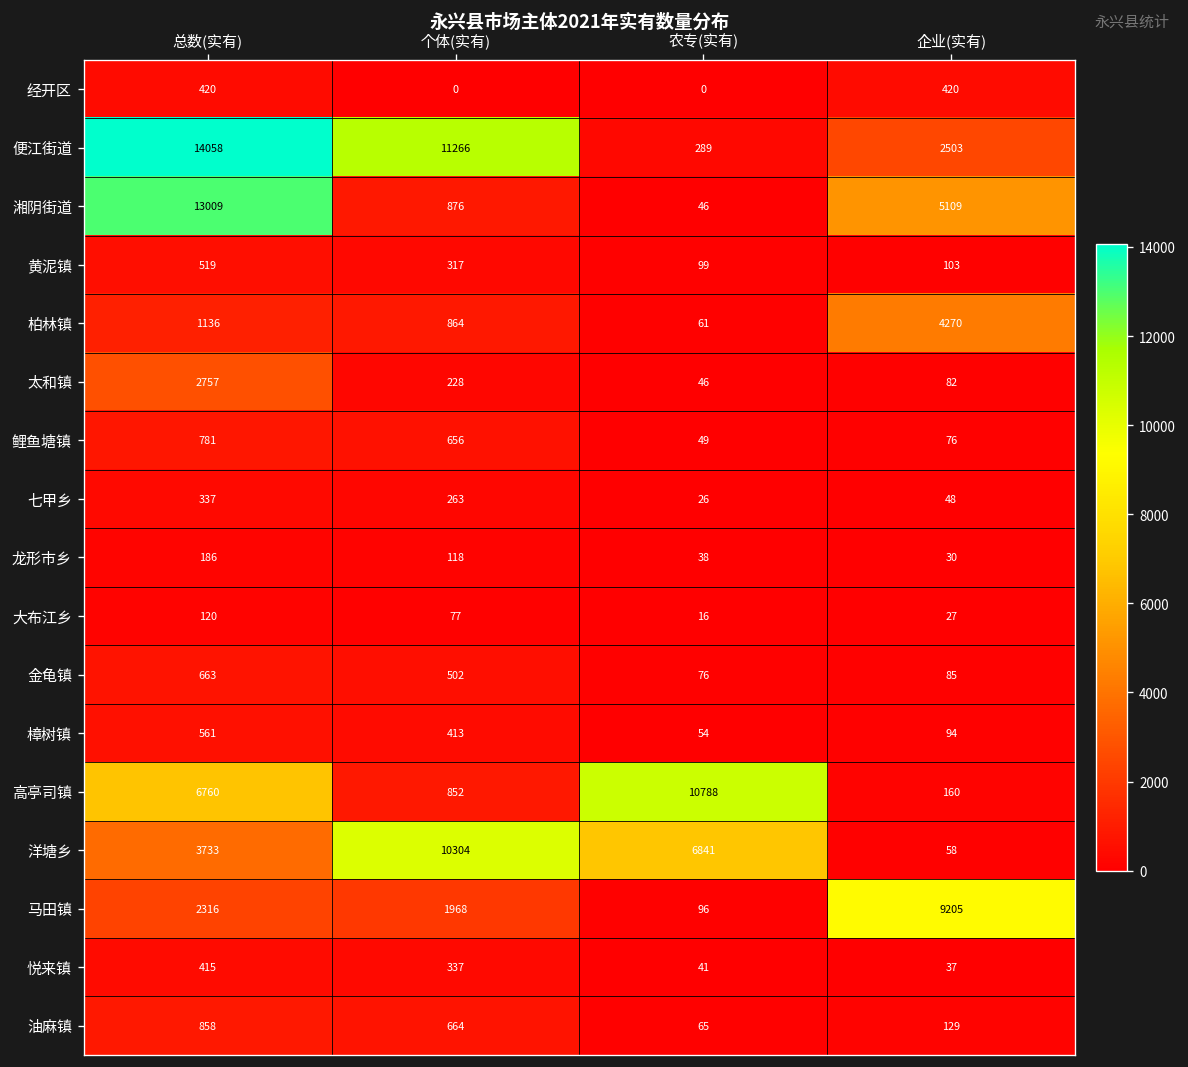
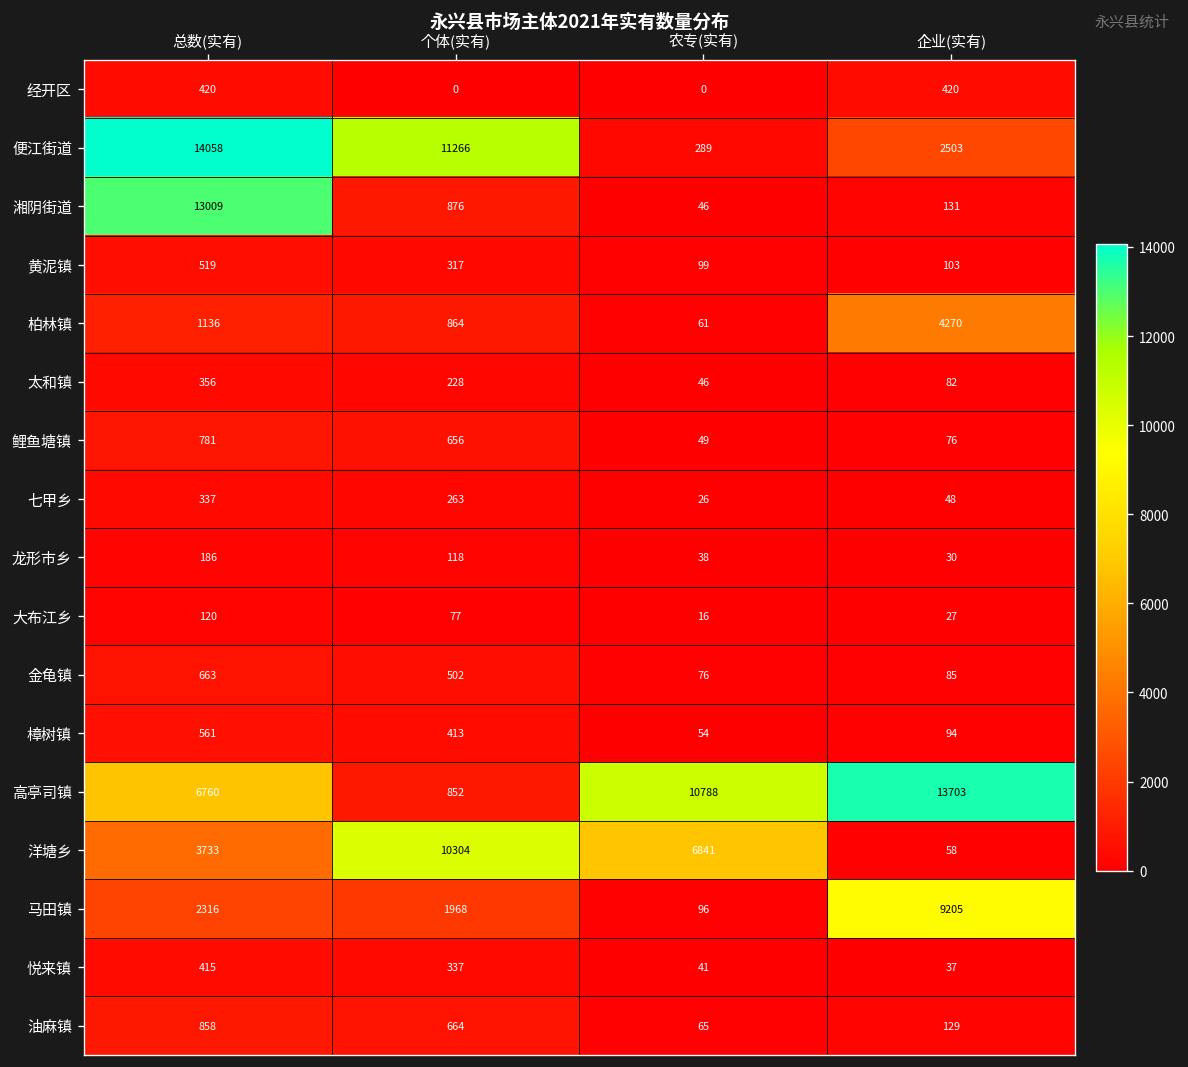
  {
    "经开区": {
      "总数(实有)": 420,
      "个体(实有)": 0,
      "农专(实有)": 0,
      "企业(实有)": 420
    },
    "便江街道": {
      "总数(实有)": 14058,
      "个体(实有)": 11266,
      "农专(实有)": 289,
      "企业(实有)": 2503
    },
    "湘阴街道": {
      "总数(实有)": 13009,
      "个体(实有)": 876,
      "农专(实有)": 46,
-     "企业(实有)": 5109
+     "企业(实有)": 131
    },
    "黄泥镇": {
      "总数(实有)": 519,
      "个体(实有)": 317,
      "农专(实有)": 99,
      "企业(实有)": 103
    },
    "柏林镇": {
      "总数(实有)": 1136,
      "个体(实有)": 864,
      "农专(实有)": 61,
      "企业(实有)": 4270
    },
    "太和镇": {
-     "总数(实有)": 2757,
+     "总数(实有)": 356,
      "个体(实有)": 228,
      "农专(实有)": 46,
      "企业(实有)": 82
    },
    "鲤鱼塘镇": {
      "总数(实有)": 781,
      "个体(实有)": 656,
      "农专(实有)": 49,
      "企业(实有)": 76
    },
    "七甲乡": {
      "总数(实有)": 337,
      "个体(实有)": 263,
      "农专(实有)": 26,
      "企业(实有)": 48
    },
    "龙形市乡": {
      "总数(实有)": 186,
      "个体(实有)": 118,
      "农专(实有)": 38,
      "企业(实有)": 30
    },
    "大布江乡": {
      "总数(实有)": 120,
      "个体(实有)": 77,
      "农专(实有)": 16,
      "企业(实有)": 27
    },
    "金龟镇": {
      "总数(实有)": 663,
      "个体(实有)": 502,
      "农专(实有)": 76,
      "企业(实有)": 85
    },
    "樟树镇": {
      "总数(实有)": 561,
      "个体(实有)": 413,
      "农专(实有)": 54,
      "企业(实有)": 94
    },
    "高亭司镇": {
      "总数(实有)": 6760,
      "个体(实有)": 852,
      "农专(实有)": 10788,
-     "企业(实有)": 160
+     "企业(实有)": 13703
    },
    "洋塘乡": {
      "总数(实有)": 3733,
      "个体(实有)": 10304,
      "农专(实有)": 6841,
      "企业(实有)": 58
    },
    "马田镇": {
      "总数(实有)": 2316,
      "个体(实有)": 1968,
      "农专(实有)": 96,
      "企业(实有)": 9205
    },
    "悦来镇": {
      "总数(实有)": 415,
      "个体(实有)": 337,
      "农专(实有)": 41,
      "企业(实有)": 37
    },
    "油麻镇": {
      "总数(实有)": 858,
      "个体(实有)": 664,
      "农专(实有)": 65,
      "企业(实有)": 129
    }
  }
